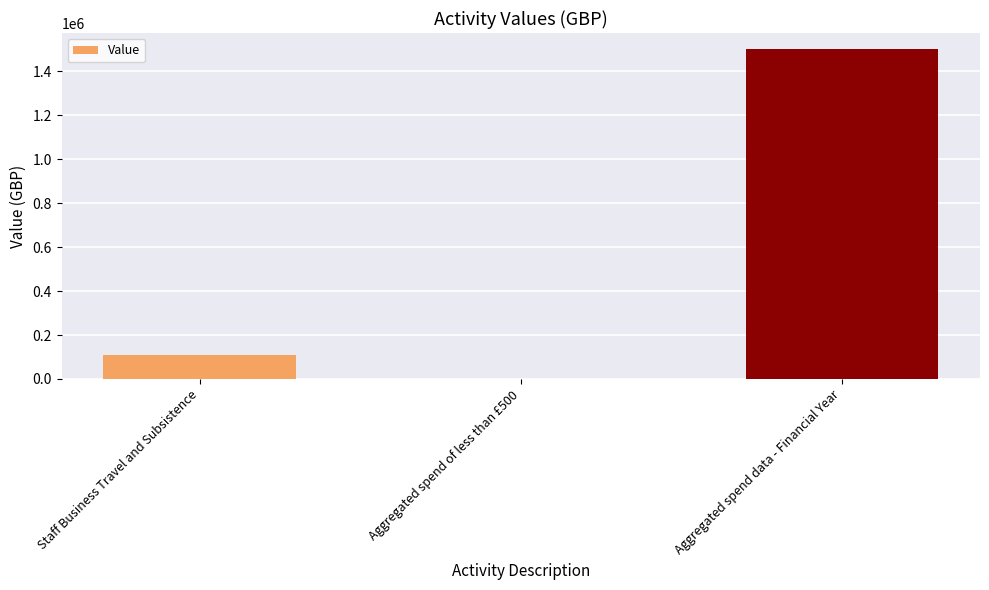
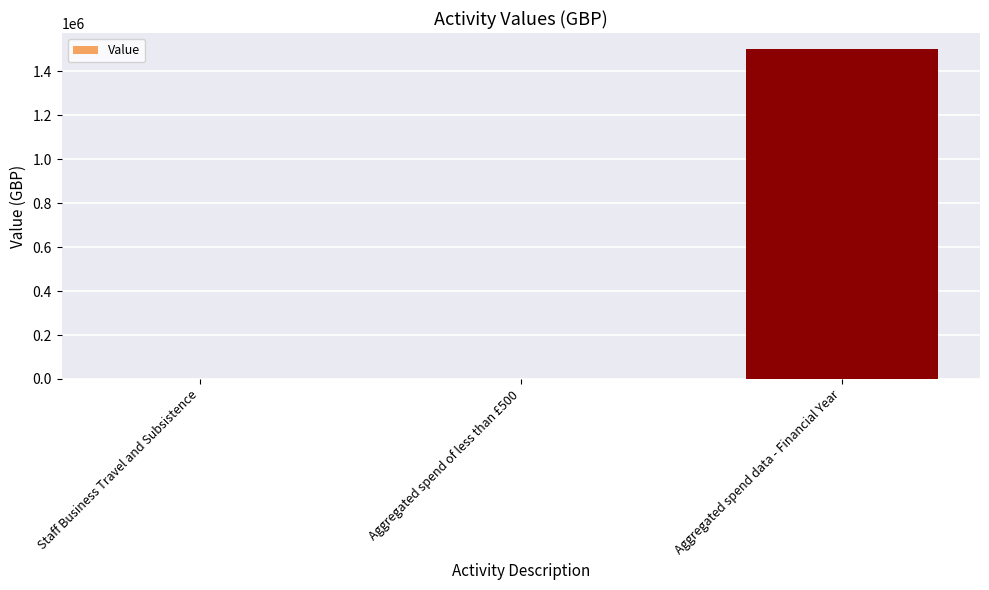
  {
-   "Staff Business Travel and Subsistence": 110000,
+   "Staff Business Travel and Subsistence": 0,
    "Aggregated spend of less than £500": 0,
    "Aggregated spend data - Financial Year": 1500000
  }
